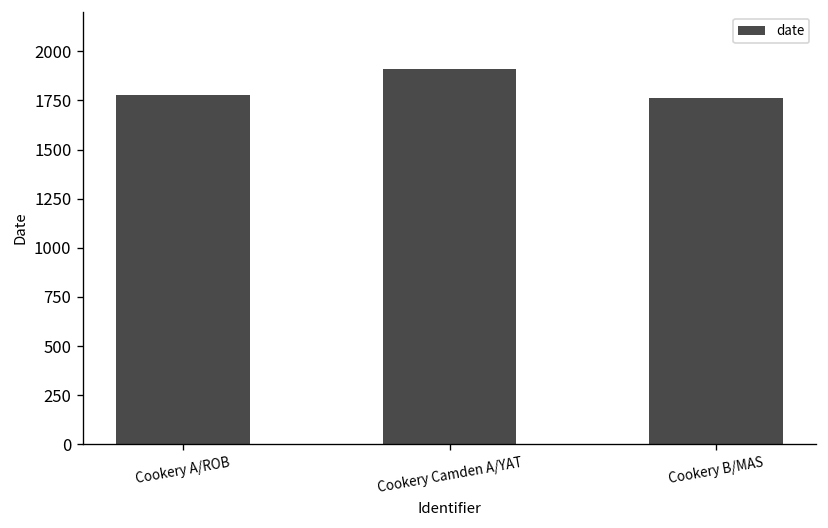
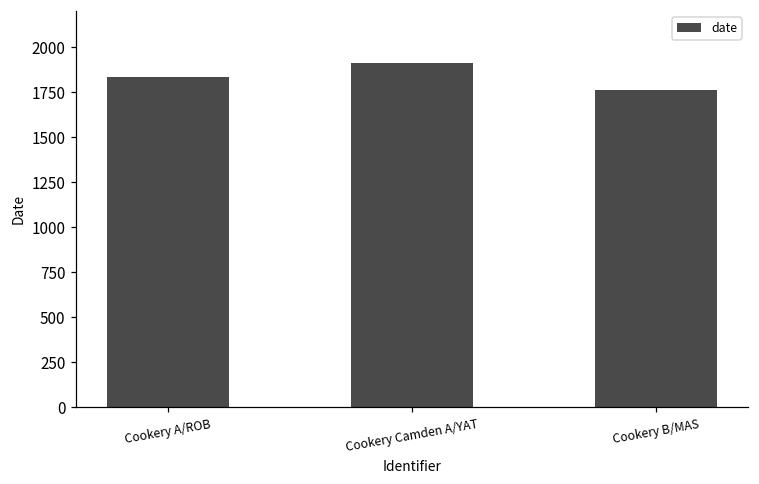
  {
-   "Cookery A/ROB": 1780,
+   "Cookery A/ROB": 1840,
    "Cookery Camden A/YAT": 1910,
    "Cookery B/MAS": 1760
  }
